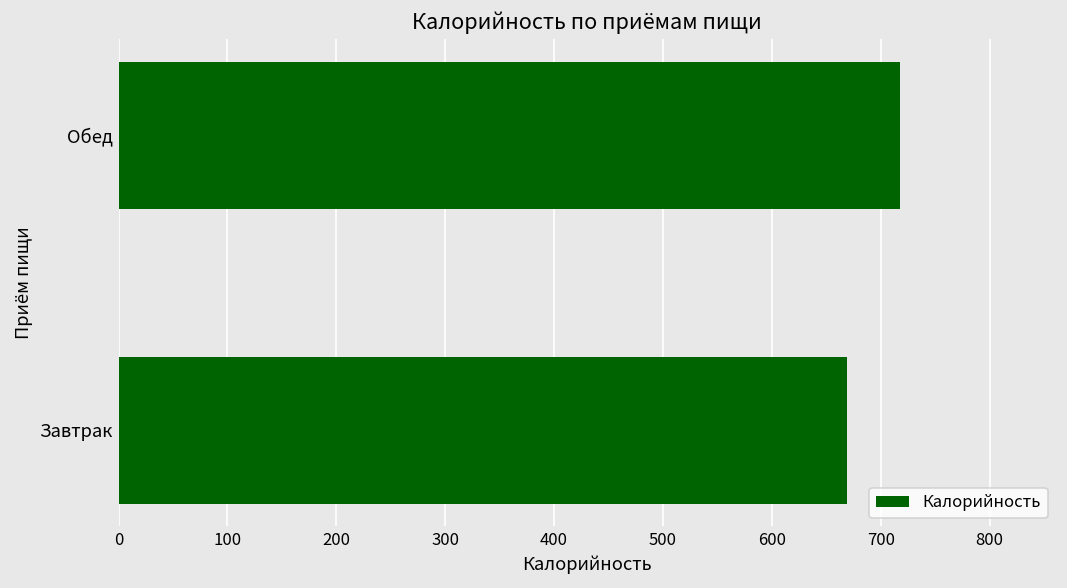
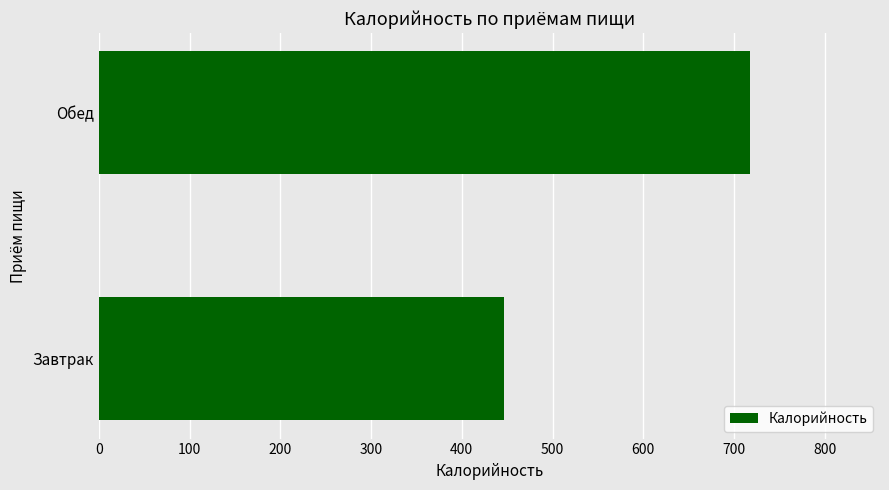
  {
    "Обед": 720,
-   "Завтрак": 670
+   "Завтрак": 450
  }
